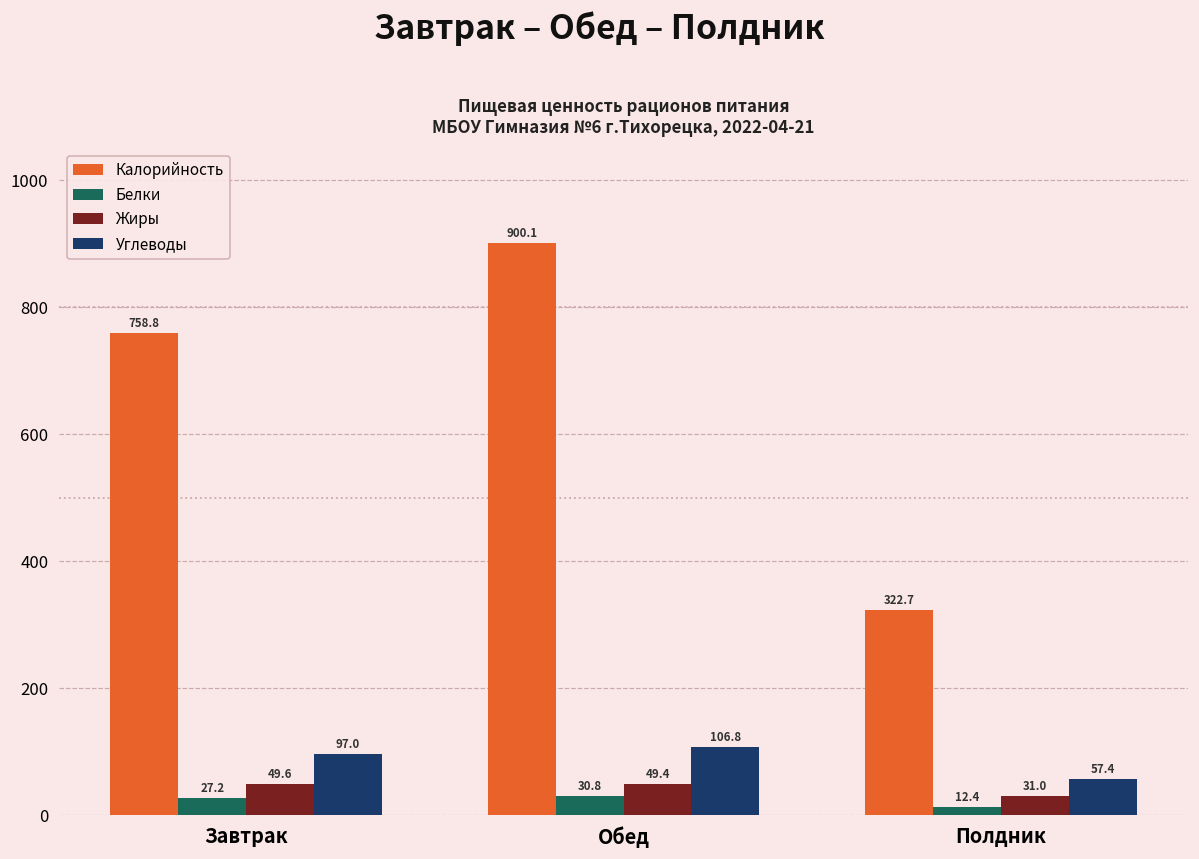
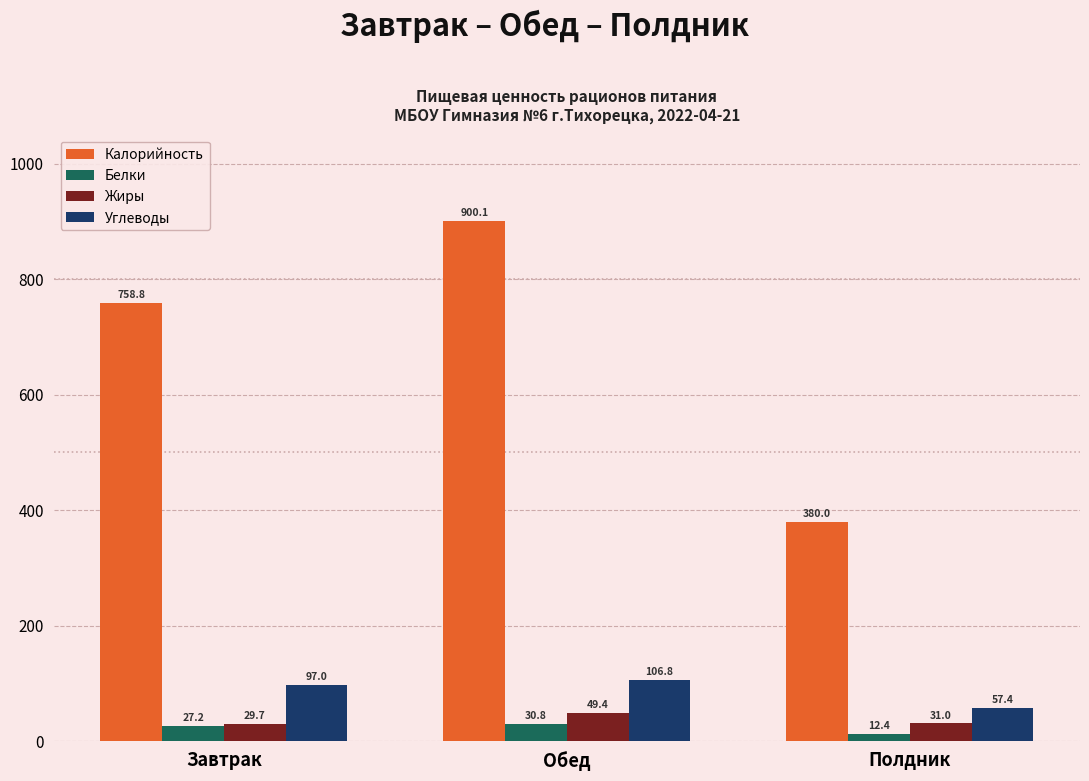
  {
    "Калорийность": {
      "Завтрак": 758.8,
      "Обед": 900.1,
-     "Полдник": 322.7
+     "Полдник": 380.0
    },
    "Жиры": {
-     "Завтрак": 49.6,
+     "Завтрак": 29.7,
      "Обед": 49.4,
      "Полдник": 31.0
    }
  }
